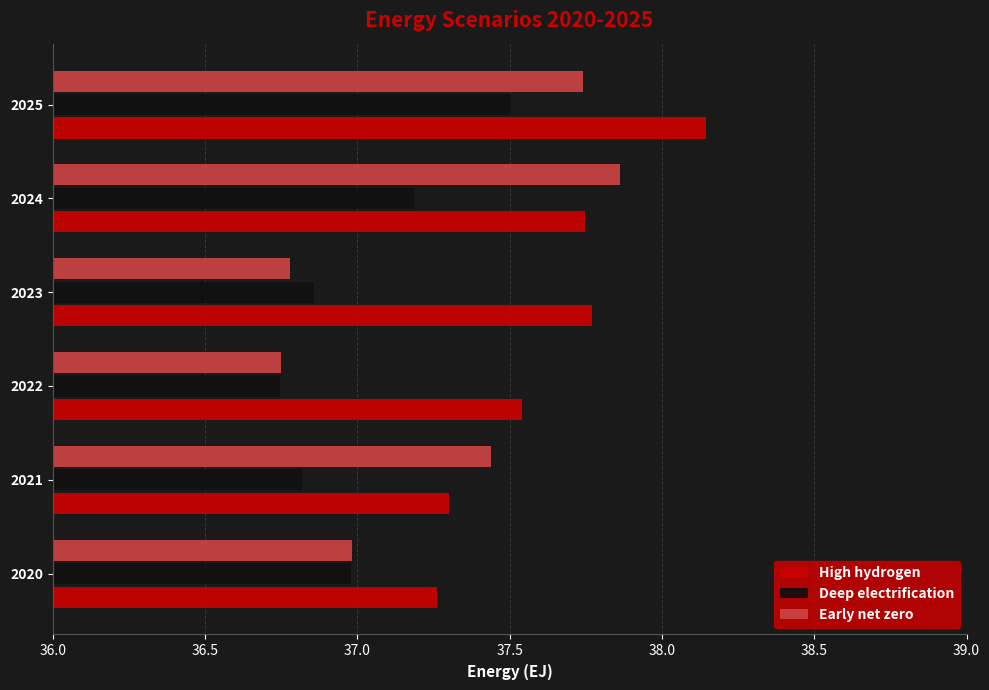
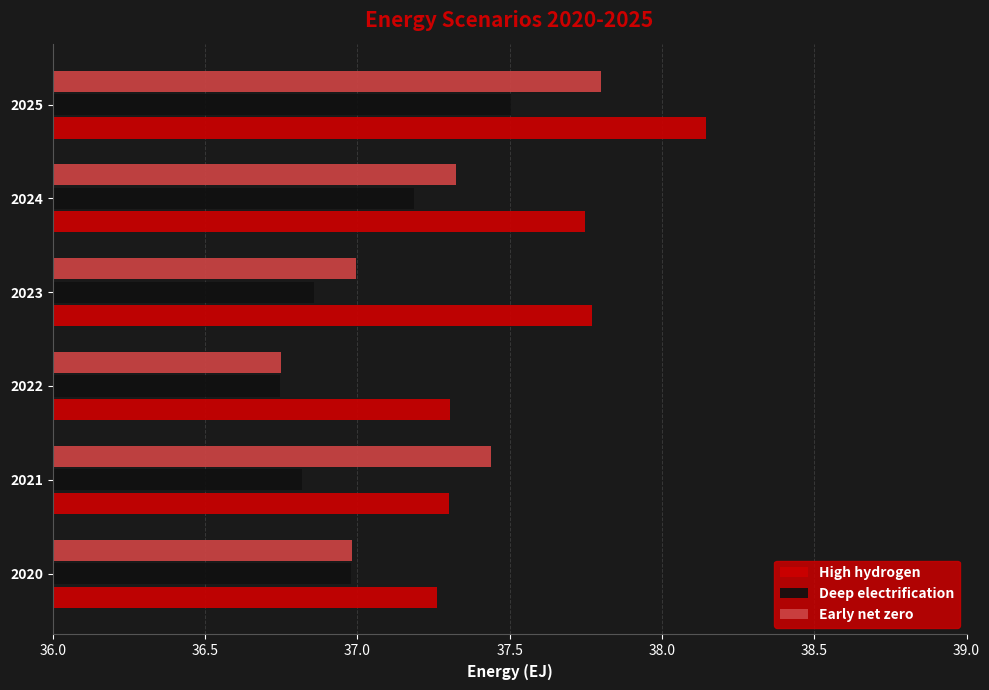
  {
    "High hydrogen": {
      "2025": 38.14,
      "2024": 37.75,
      "2023": 37.77,
-     "2022": 37.54,
+     "2022": 37.30,
      "2021": 37.30,
      "2020": 37.26
    },
    "Deep electrification": {
      "2025": 37.50,
      "2024": 37.19,
      "2023": 36.86,
      "2022": 36.75,
      "2021": 36.82,
      "2020": 36.98
    },
    "Early net zero": {
-     "2025": 37.74,
-     "2024": 37.86,
-     "2023": 36.78,
+     "2025": 37.80,
+     "2024": 37.33,
+     "2023": 37.00,
      "2022": 36.75,
      "2021": 37.44,
      "2020": 36.98
    }
  }
